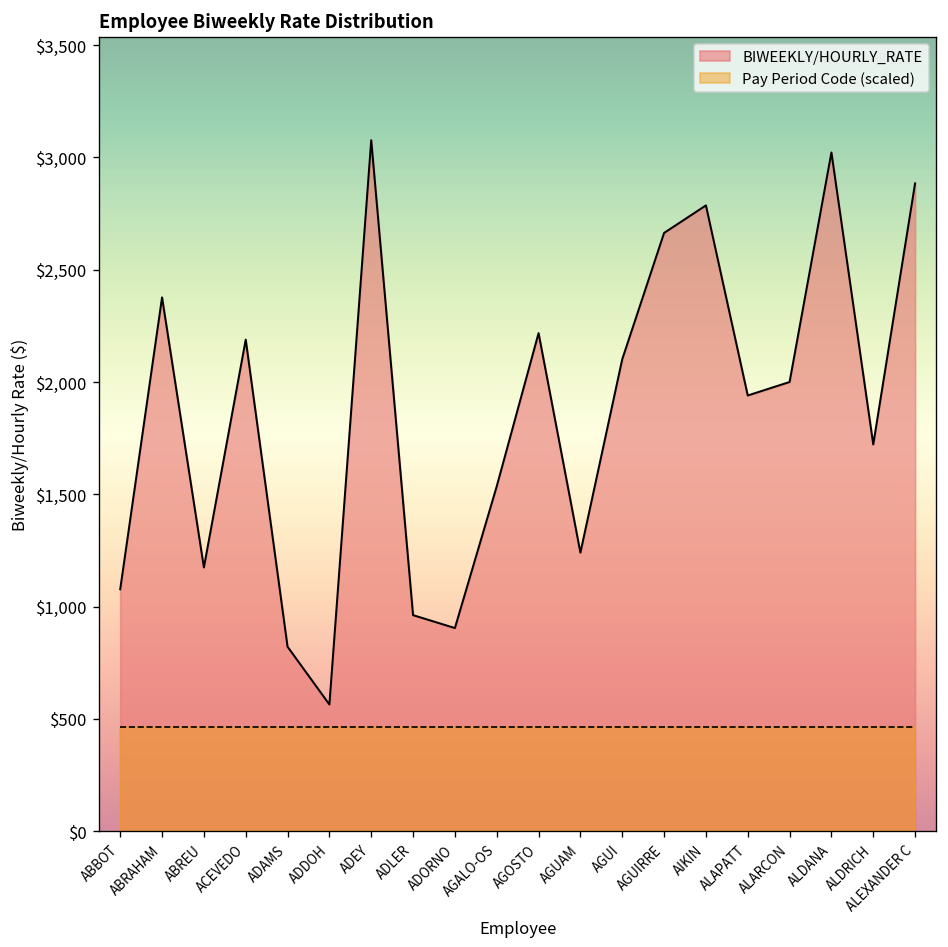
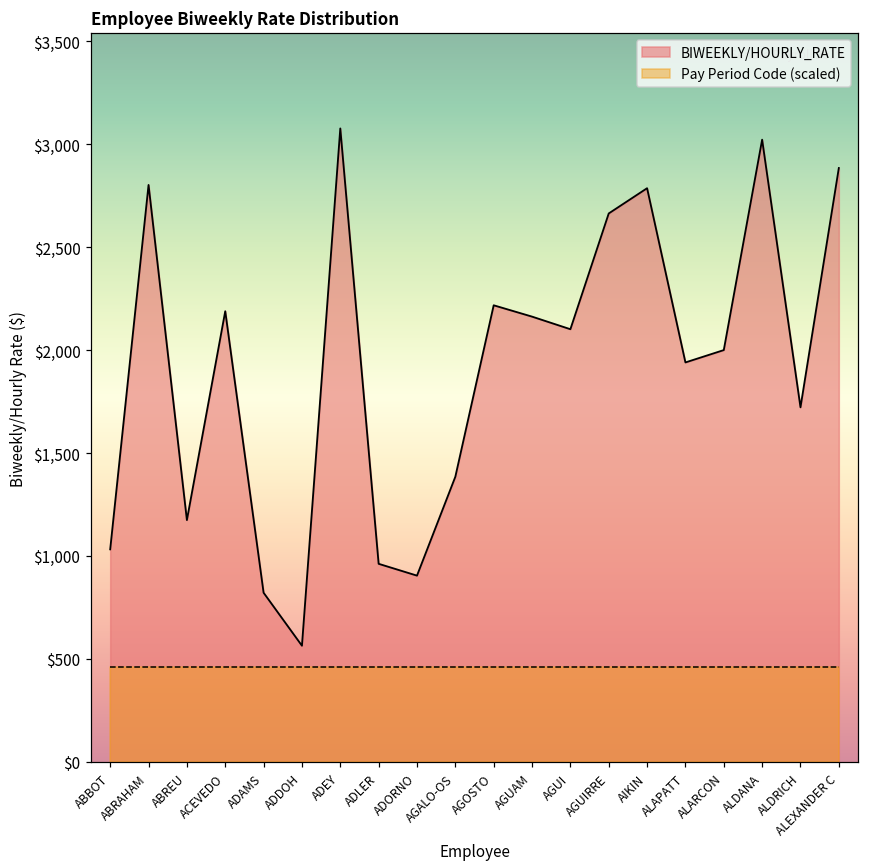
  {
    "BIWEEKLY/HOURLY_RATE": {
-     "ABBOT": "$1,080",
-     "ABRAHAM": "$2,380",
+     "ABBOT": "$1,030",
+     "ABRAHAM": "$2,800",
      "ABREU": "$1,170",
      "ACEVEDO": "$2,190",
      "ADAMS": "$820",
      "ADDOH": "$560",
      "ADEY": "$3,080",
      "ADLER": "$960",
      "ADORNO": "$900",
-     "AGALO-OS": "$1,540",
+     "AGALO-OS": "$1,380",
      "AGOSTO": "$2,220",
-     "AGUAM": "$1,240",
+     "AGUAM": "$2,160",
      "AGUI": "$2,100",
      "AGUIRRE": "$2,660",
      "AIKIN": "$2,790",
      "ALAPATT": "$1,940",
      "ALARCON": "$2,000",
      "ALDANA": "$3,020",
      "ALDRICH": "$1,720",
      "ALEXANDER C": "$2,880"
    },
    "Pay Period Code (scaled)": {
      "ABBOT": "$460",
      "ABRAHAM": "$460",
      "ABREU": "$460",
      "ACEVEDO": "$460",
      "ADAMS": "$460",
      "ADDOH": "$460",
      "ADEY": "$460",
      "ADLER": "$460",
      "ADORNO": "$460",
      "AGALO-OS": "$460",
      "AGOSTO": "$460",
      "AGUAM": "$460",
      "AGUI": "$460",
      "AGUIRRE": "$460",
      "AIKIN": "$460",
      "ALAPATT": "$460",
      "ALARCON": "$460",
      "ALDANA": "$460",
      "ALDRICH": "$460",
      "ALEXANDER C": "$460"
    }
  }
